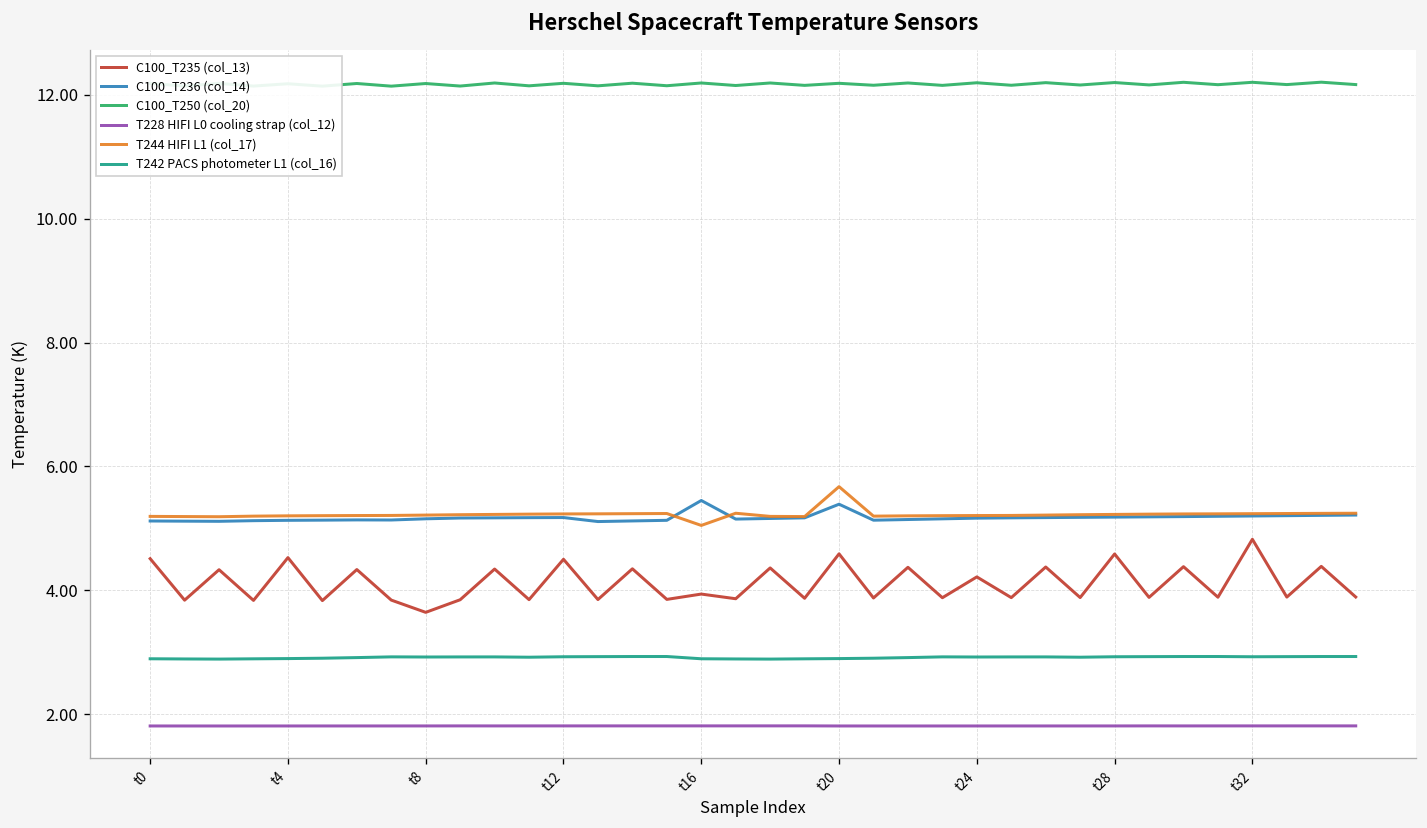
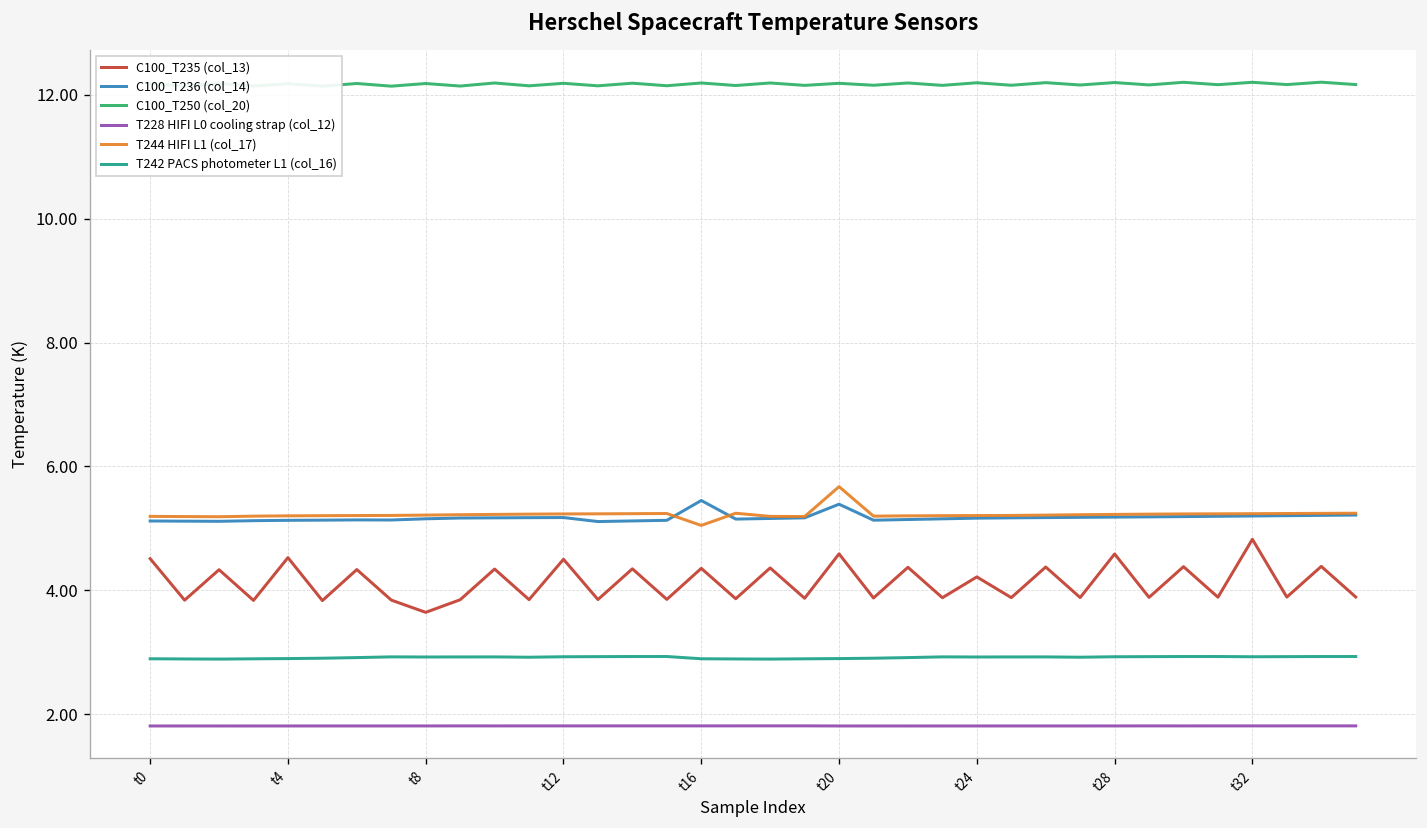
  {
    "C100_T235 (col_13)": {
      "t0": 4.5,
      "t4": 4.5,
      "t8": 3.6,
      "t12": 4.5,
-     "t16": 3.9,
+     "t16": 4.4,
      "t20": 4.6,
      "t24": 4.2,
      "t28": 4.6,
      "t32": 4.8
    },
    "C100_T236 (col_14)": {
      "t0": 5.1,
      "t4": 5.1,
      "t8": 5.2,
      "t12": 5.2,
      "t16": 5.5,
      "t20": 5.4
    },
    "T228 HIFI L0 cooling strap (col_12)": {
      "t0": 1.8,
      "t4": 1.8,
      "t8": 1.8,
      "t12": 1.8,
      "t16": 1.8,
      "t20": 1.8,
      "t24": 1.8,
      "t28": 1.8,
      "t32": 1.8
    },
    "T244 HIFI L1 (col_17)": {
      "t0": 5.2,
      "t4": 5.2,
      "t8": 5.2,
      "t12": 5.2,
      "t16": 5.0,
      "t20": 5.7
    }
  }
